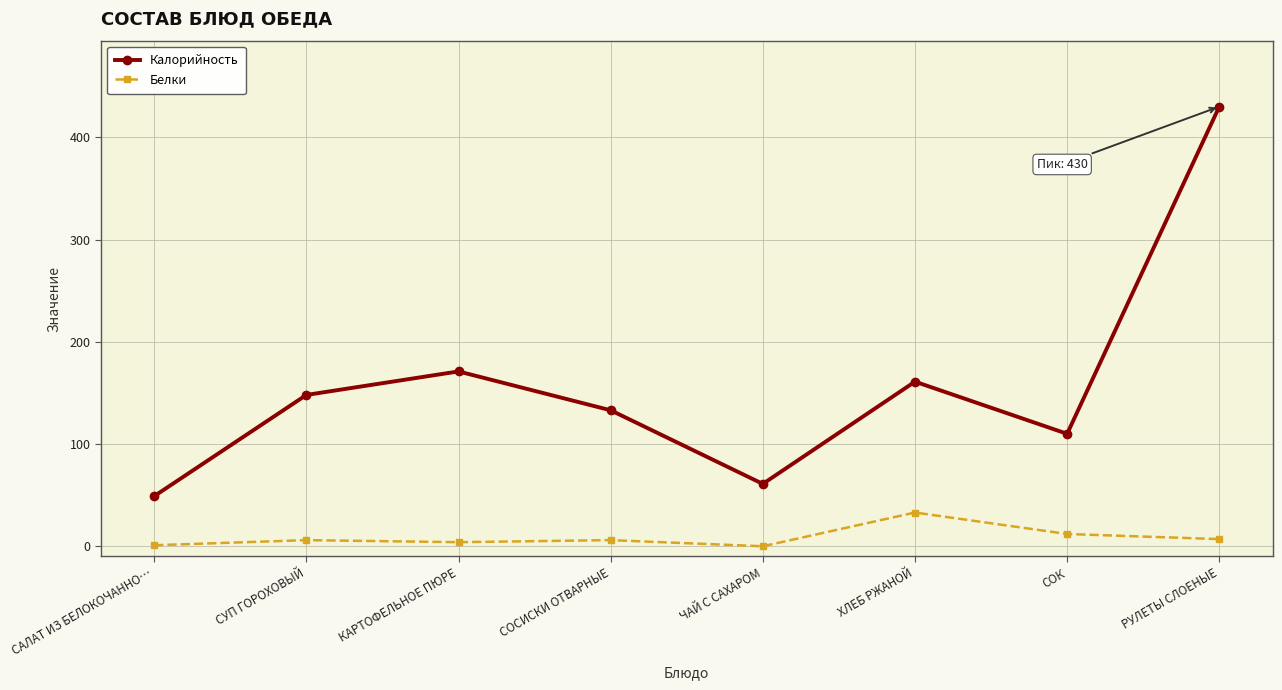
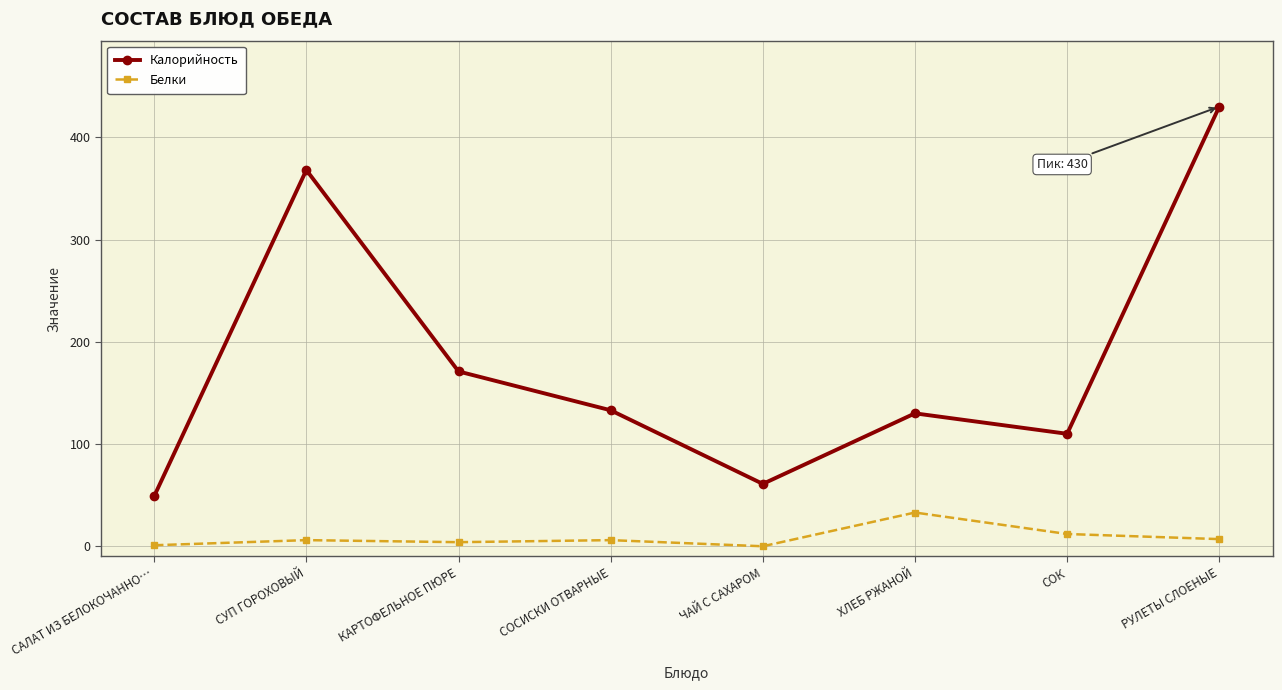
  {
    "Калорийность": {
      "САЛАТ ИЗ БЕЛОКОЧАННО…": 49,
-     "СУП ГОРОХОВЫЙ": 148,
+     "СУП ГОРОХОВЫЙ": 368,
      "КАРТОФЕЛЬНОЕ ПЮРЕ": 171,
      "СОСИСКИ ОТВАРНЫЕ": 133,
      "ЧАЙ С САХАРОМ": 61,
-     "ХЛЕБ РЖАНОЙ": 161,
+     "ХЛЕБ РЖАНОЙ": 130,
      "СОК": 110
    },
    "Белки": {
      "САЛАТ ИЗ БЕЛОКОЧАННО…": 1,
      "СУП ГОРОХОВЫЙ": 6,
      "КАРТОФЕЛЬНОЕ ПЮРЕ": 4,
      "СОСИСКИ ОТВАРНЫЕ": 6,
      "ЧАЙ С САХАРОМ": 0,
      "ХЛЕБ РЖАНОЙ": 33,
      "СОК": 12,
      "РУЛЕТЫ СЛОЕНЫЕ": 7
    }
  }
